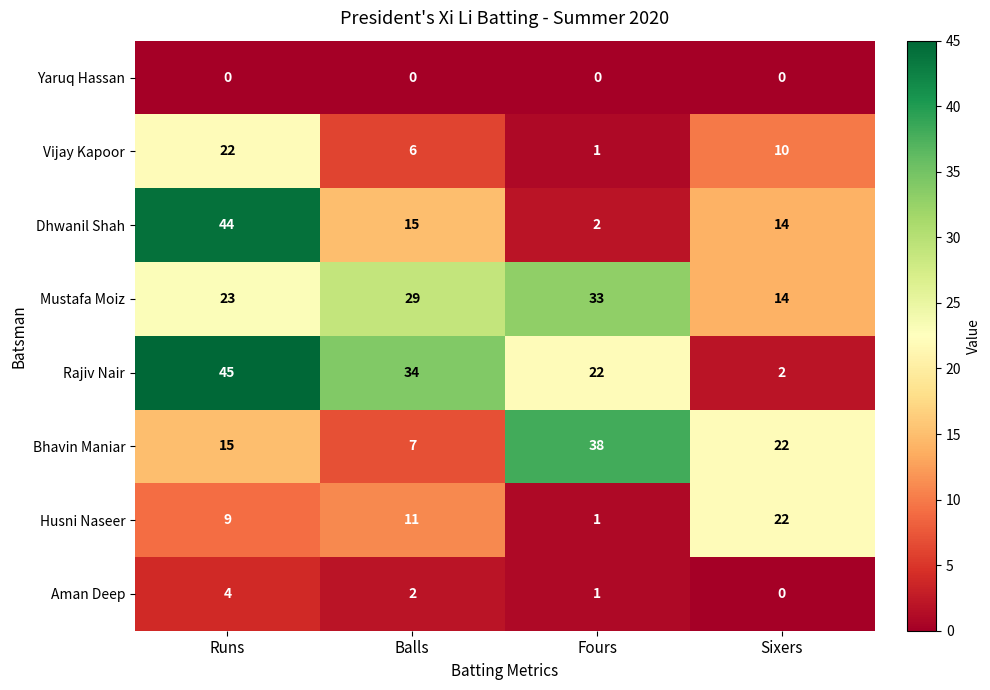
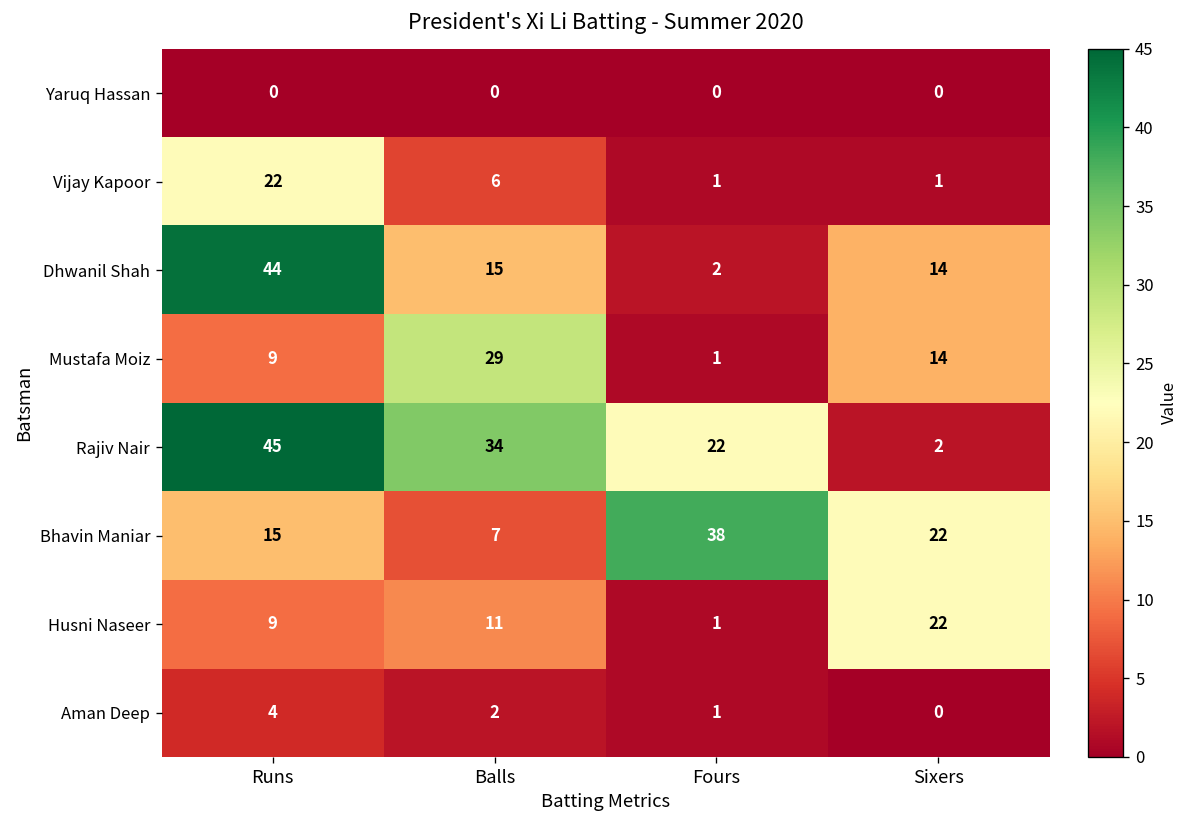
  {
    "Yaruq Hassan": {
      "Runs": 0,
      "Balls": 0,
      "Fours": 0,
      "Sixers": 0
    },
    "Vijay Kapoor": {
      "Runs": 22,
      "Balls": 6,
      "Fours": 1,
-     "Sixers": 10
+     "Sixers": 1
    },
    "Dhwanil Shah": {
      "Runs": 44,
      "Balls": 15,
      "Fours": 2,
      "Sixers": 14
    },
    "Mustafa Moiz": {
-     "Runs": 23,
+     "Runs": 9,
      "Balls": 29,
-     "Fours": 33,
+     "Fours": 1,
      "Sixers": 14
    },
    "Rajiv Nair": {
      "Runs": 45,
      "Balls": 34,
      "Fours": 22,
      "Sixers": 2
    },
    "Bhavin Maniar": {
      "Runs": 15,
      "Balls": 7,
      "Fours": 38,
      "Sixers": 22
    },
    "Husni Naseer": {
      "Runs": 9,
      "Balls": 11,
      "Fours": 1,
      "Sixers": 22
    },
    "Aman Deep": {
      "Runs": 4,
      "Balls": 2,
      "Fours": 1,
      "Sixers": 0
    }
  }
